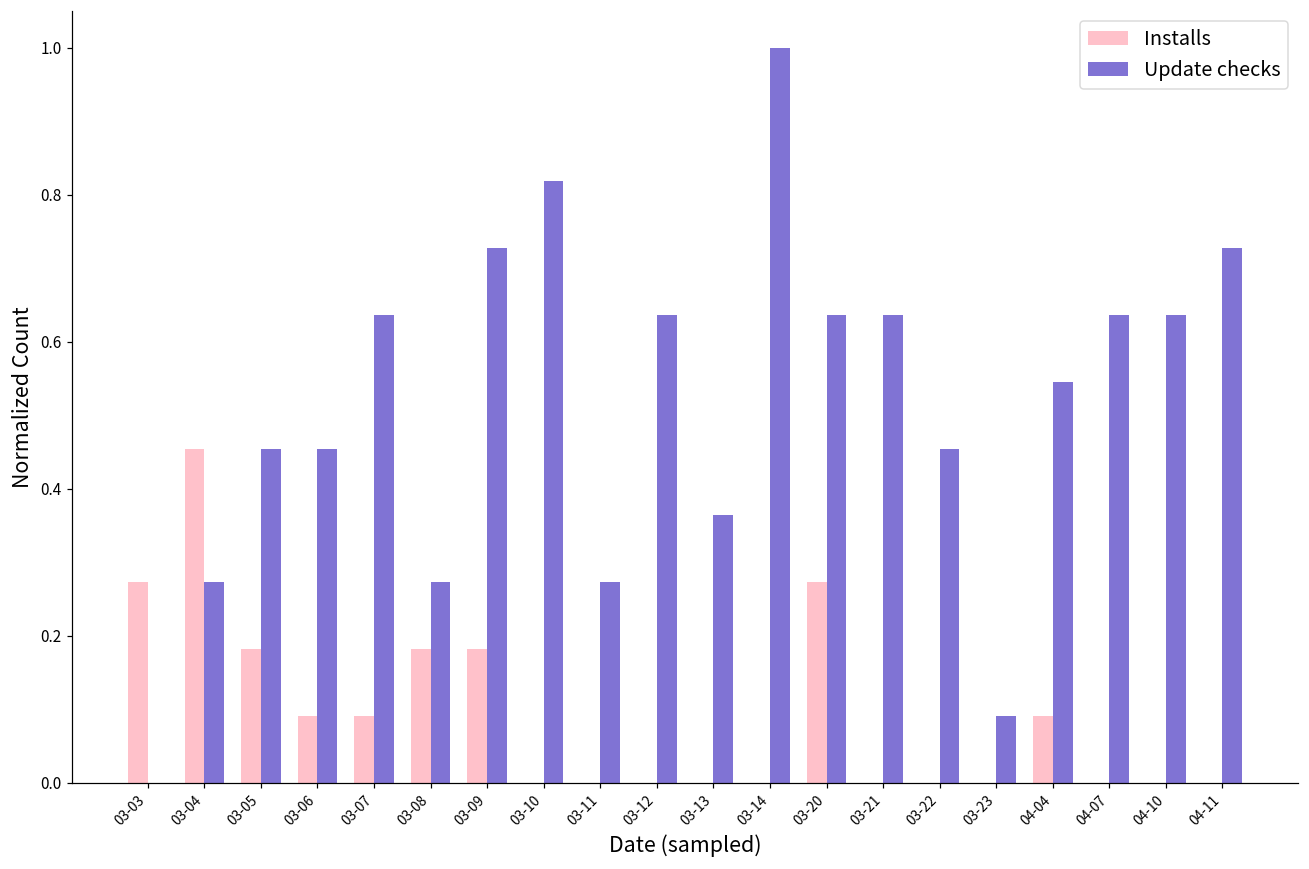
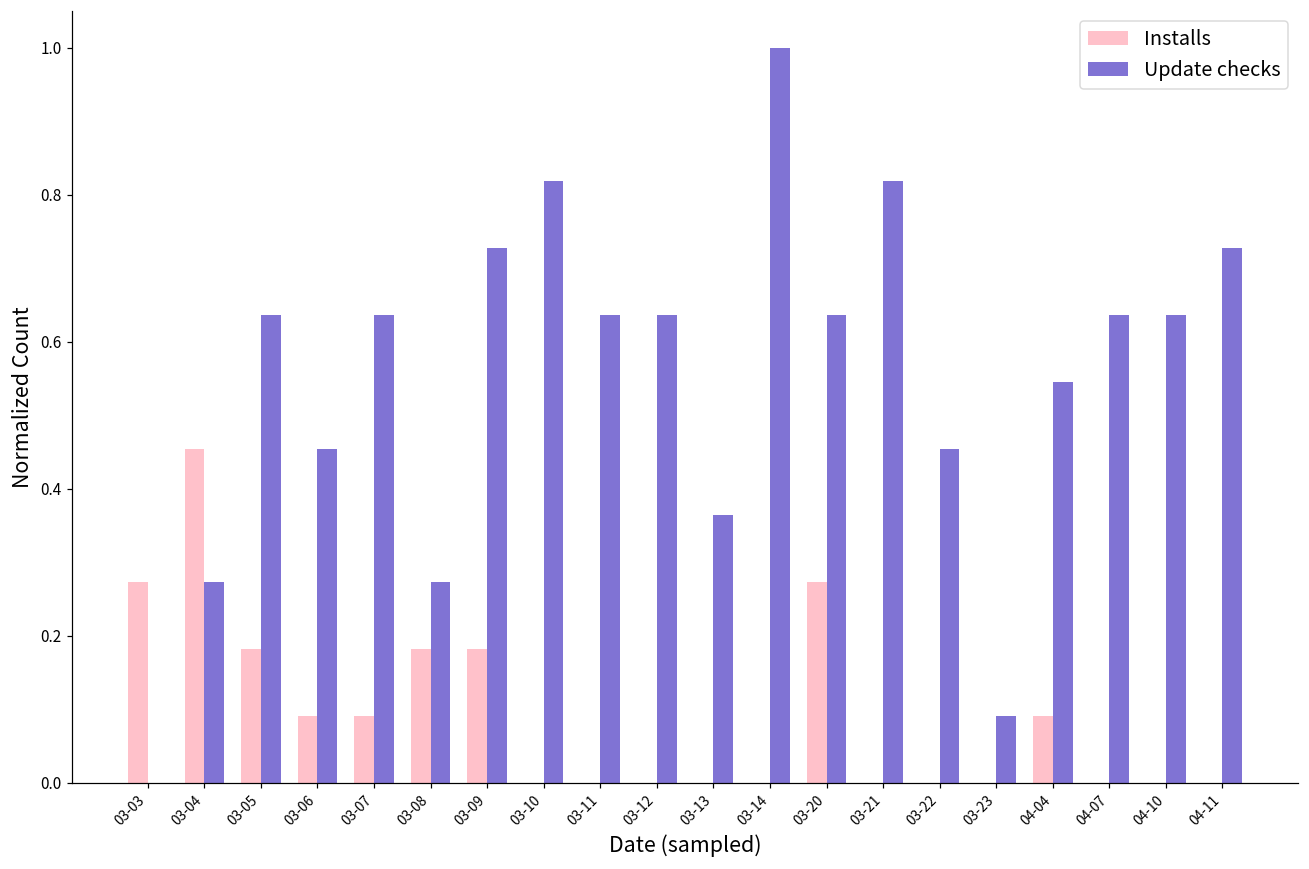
  {
    "Installs": {
      "03-03": 0.27,
      "03-04": 0.45,
      "03-05": 0.18,
      "03-06": 0.09,
      "03-07": 0.09,
      "03-08": 0.18,
      "03-09": 0.18,
      "03-10": 0.00,
      "03-11": 0.00,
      "03-12": 0.00,
      "03-13": 0.00,
      "03-14": 0.00,
      "03-20": 0.27,
      "03-21": 0.00,
      "03-22": 0.00,
      "03-23": 0.00,
      "04-04": 0.09,
      "04-07": 0.00,
      "04-10": 0.00,
      "04-11": 0.00
    },
    "Update checks": {
      "03-03": 0.00,
      "03-04": 0.27,
-     "03-05": 0.45,
+     "03-05": 0.64,
      "03-06": 0.45,
      "03-07": 0.64,
      "03-08": 0.27,
      "03-09": 0.73,
      "03-10": 0.82,
-     "03-11": 0.27,
+     "03-11": 0.64,
      "03-12": 0.64,
      "03-13": 0.36,
      "03-14": 1.00,
      "03-20": 0.64,
-     "03-21": 0.64,
+     "03-21": 0.82,
      "03-22": 0.45,
      "03-23": 0.09,
      "04-04": 0.55,
      "04-07": 0.64,
      "04-10": 0.64,
      "04-11": 0.73
    }
  }
